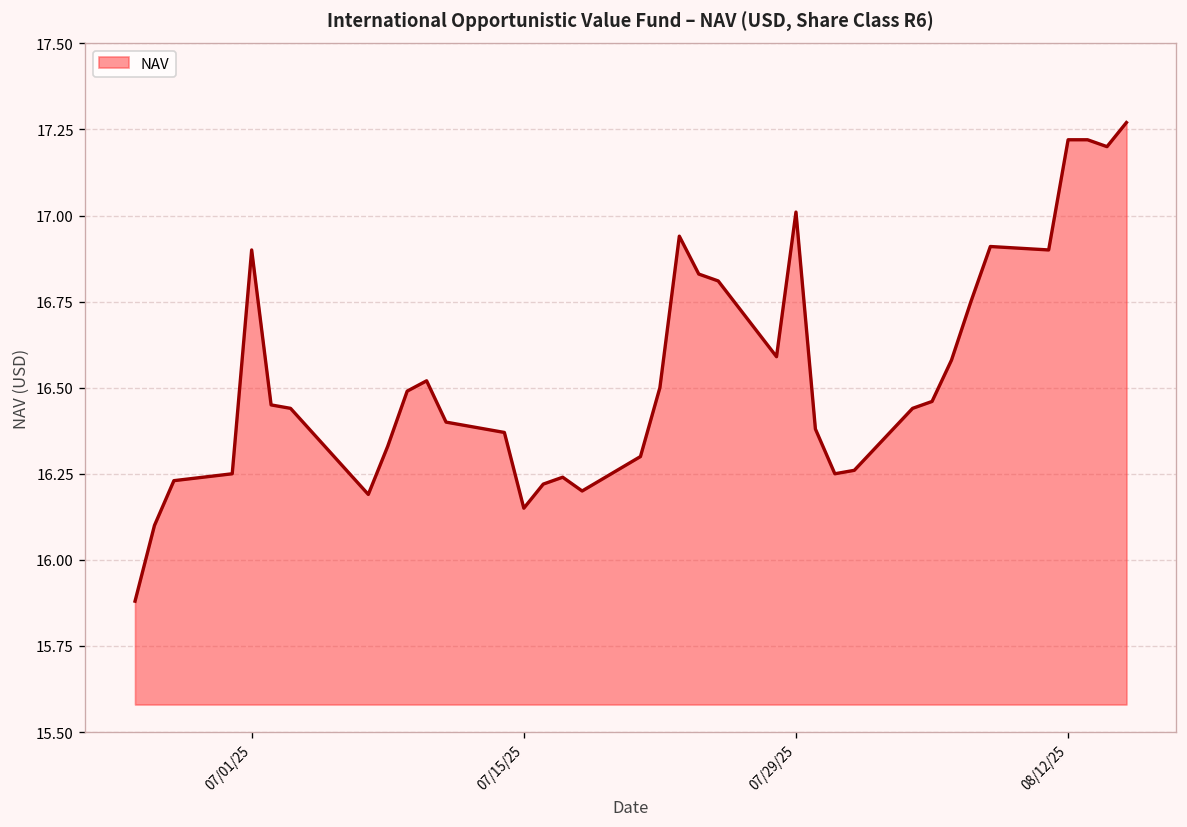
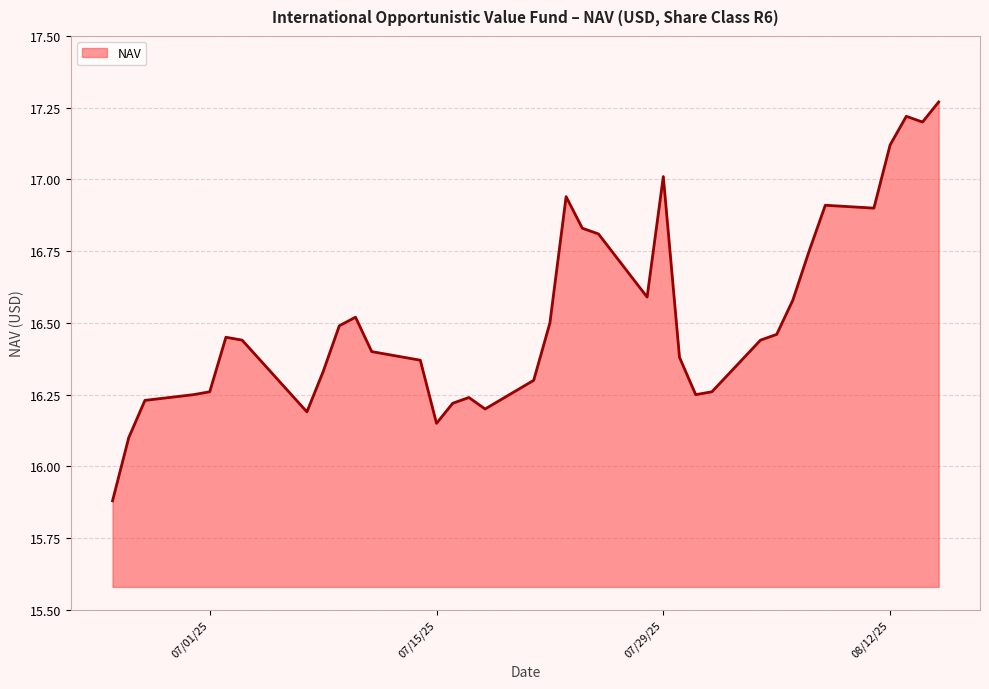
  {
-   "07/01/25": 16.90,
+   "07/01/25": 16.26,
    "07/15/25": 16.15,
    "07/29/25": 17.01,
-   "08/12/25": 17.22
+   "08/12/25": 17.12
  }
